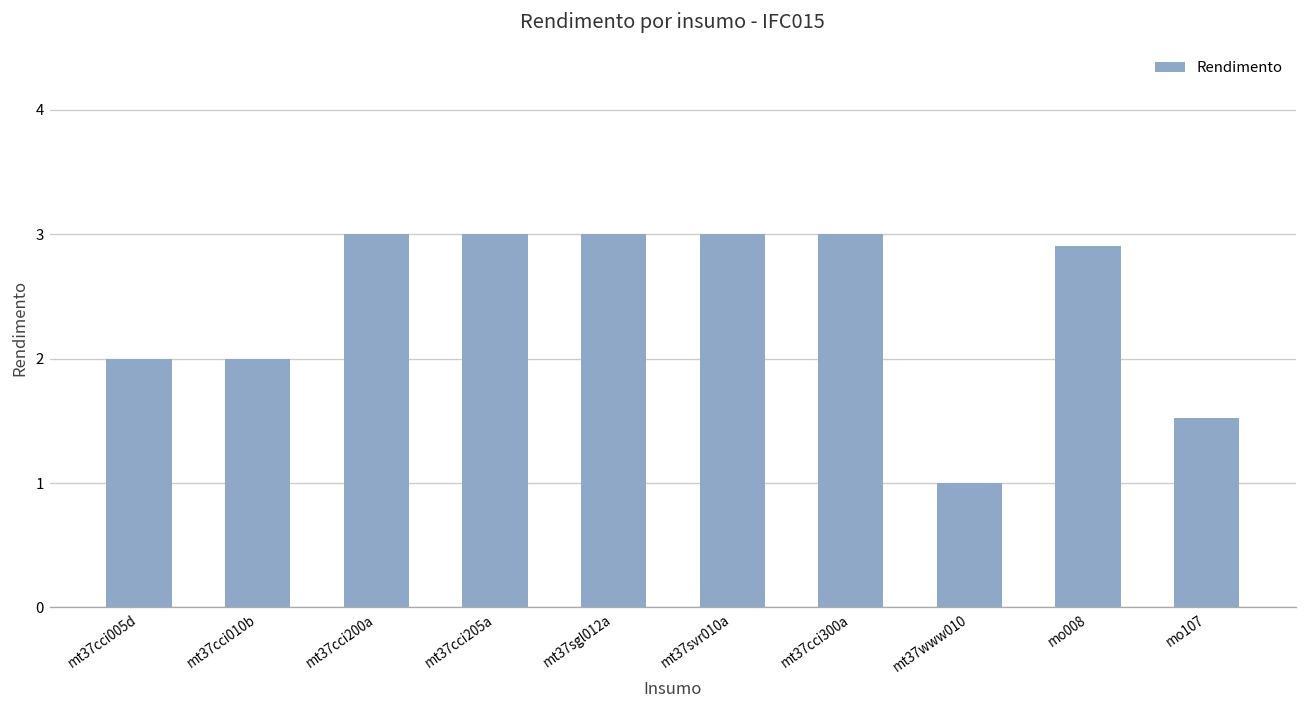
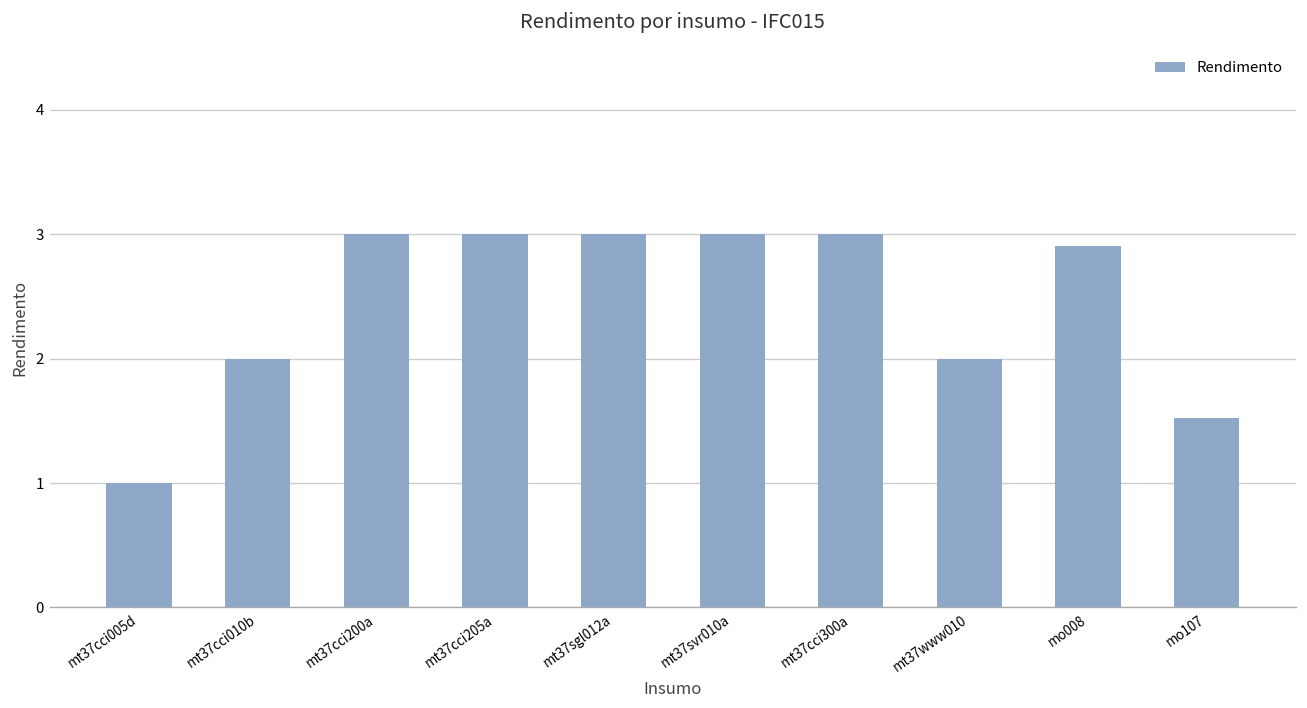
  {
-   "mt37cci005d": 2,
+   "mt37cci005d": 1,
    "mt37cci010b": 2,
    "mt37cci200a": 3,
    "mt37cci205a": 3,
    "mt37sgl012a": 3,
    "mt37svr010a": 3,
    "mt37cci300a": 3,
-   "mt37www010": 1,
+   "mt37www010": 2,
    "mo008": 2.91,
    "mo107": 1.52
  }
